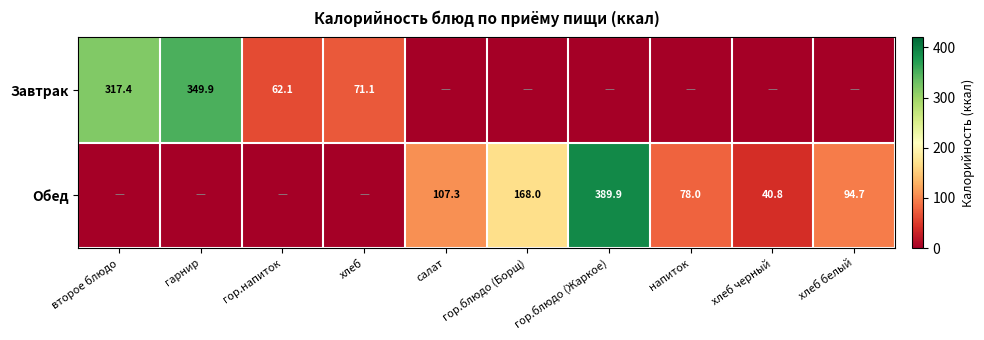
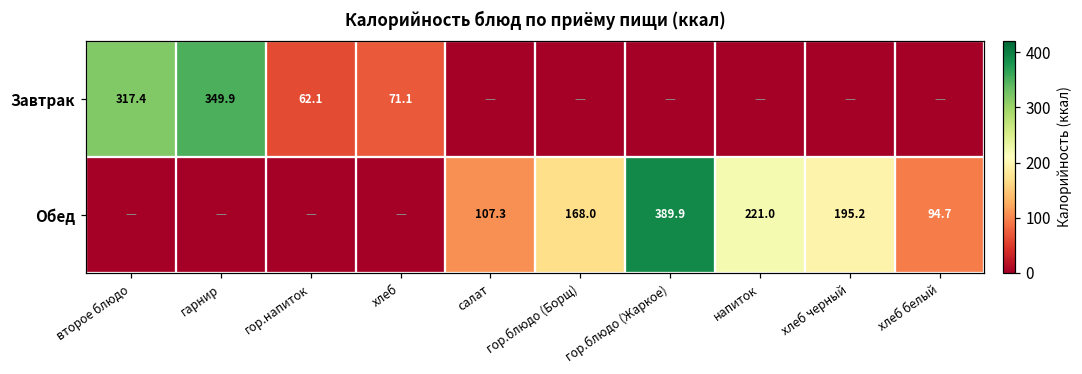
  {
    "Завтрак": {
      "второе блюдо": 317.4,
      "гарнир": 349.9,
      "гор.напиток": 62.1,
      "хлеб": 71.1
    },
    "Обед": {
      "салат": 107.3,
      "гор.блюдо (Борщ)": 168.0,
      "гор.блюдо (Жаркое)": 389.9,
-     "напиток": 78.0,
-     "хлеб черный": 40.8,
+     "напиток": 221.0,
+     "хлеб черный": 195.2,
      "хлеб белый": 94.7
    }
  }
